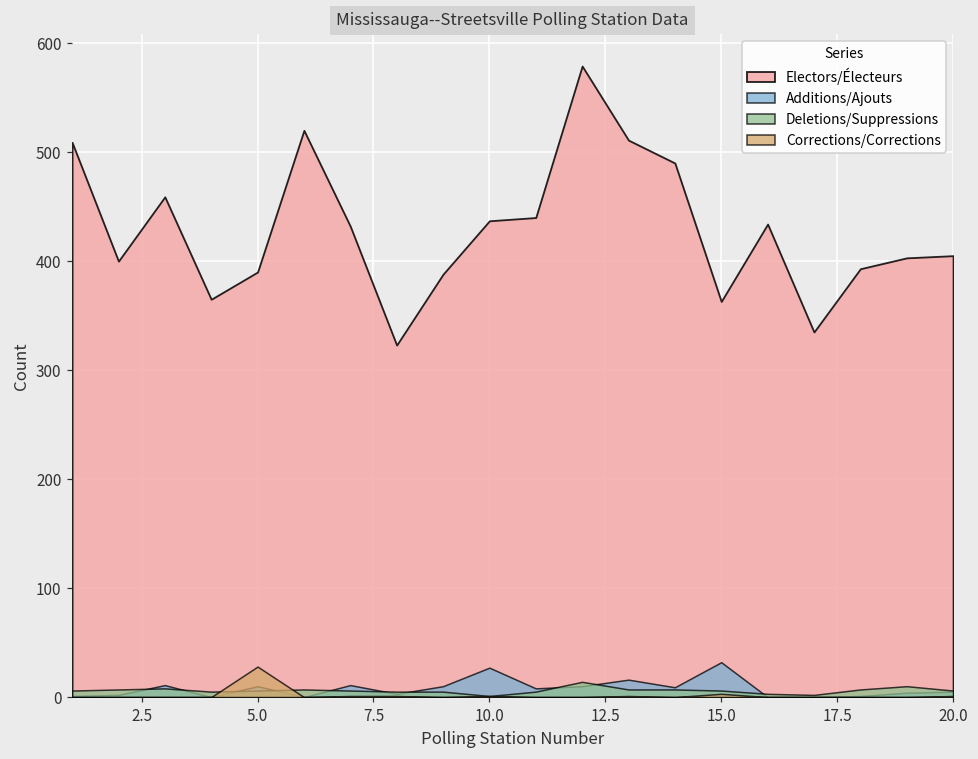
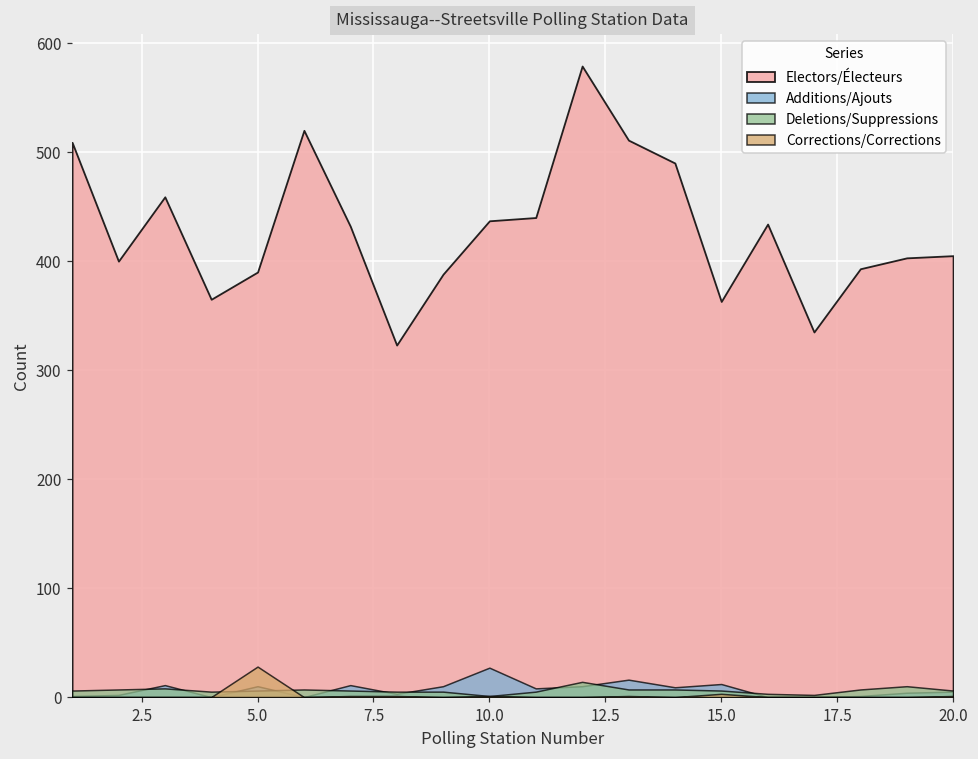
  {
    "Electors/Électeurs": {
      "5.0": 390,
      "10.0": 440,
      "15.0": 360,
      "20.0": 410
    },
    "Additions/Ajouts": {
      "5.0": 10,
      "10.0": 30,
-     "15.0": 30
+     "15.0": 10
    },
    "Deletions/Suppressions": {
      "5.0": 10,
      "15.0": 10
    },
    "Corrections/Corrections": {
      "5.0": 30,
      "15.0": 0
    }
  }
